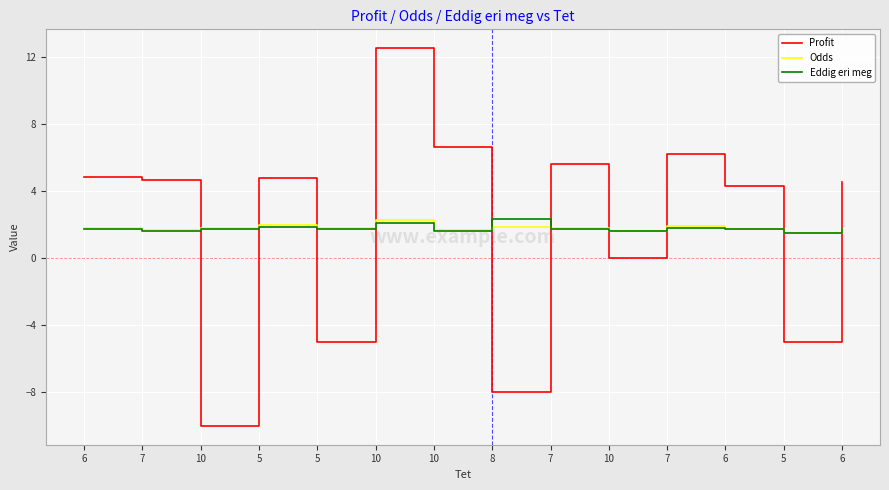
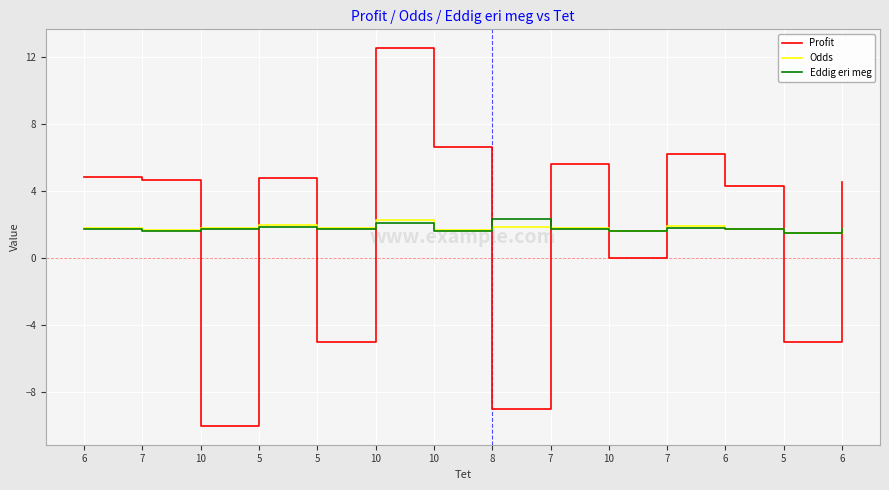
  {
    "Profit": {
-     "8": -8
+     "8": -9
    },
    "Odds": {
      "8": 1.9
    },
    "Eddig eri meg": {
      "8": 2.3
    }
  }
